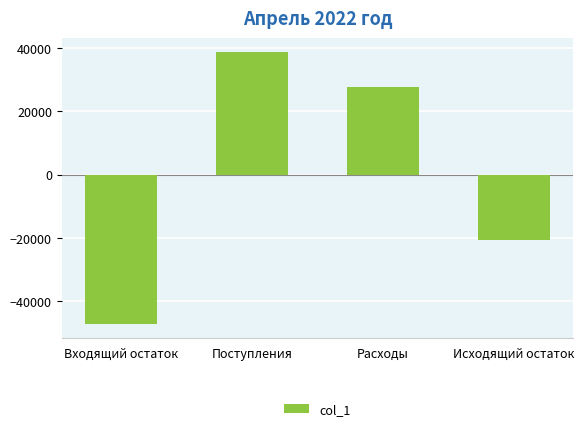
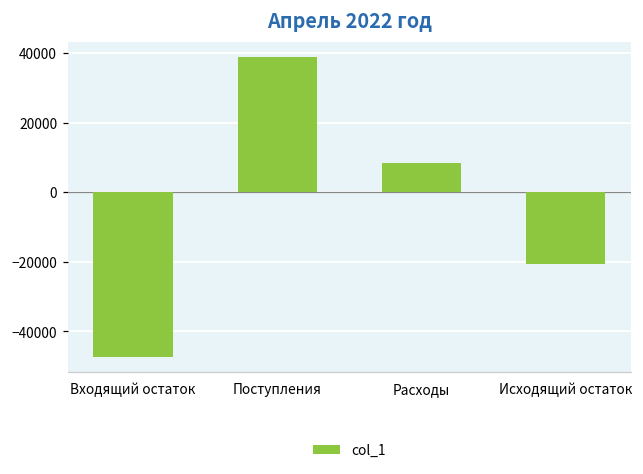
  {
    "Входящий остаток": -47000,
    "Поступления": 39000,
-   "Расходы": 28000,
+   "Расходы": 8000,
    "Исходящий остаток": -21000
  }
